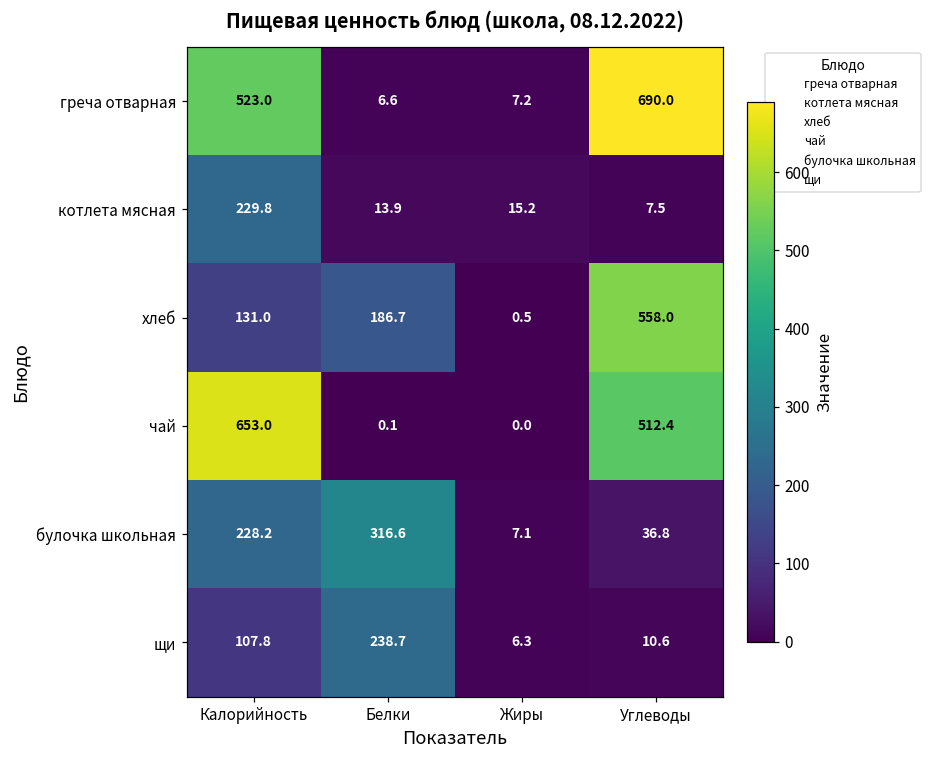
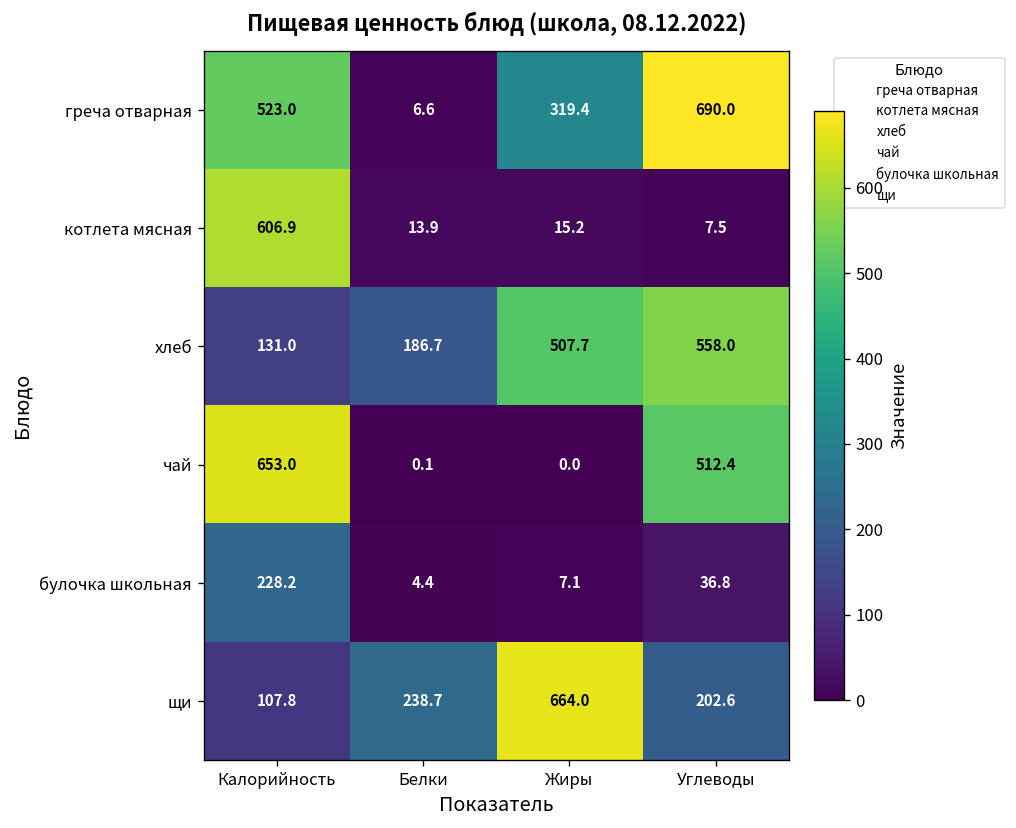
  {
    "греча отварная": {
      "Калорийность": 523.0,
      "Белки": 6.6,
-     "Жиры": 7.2,
+     "Жиры": 319.4,
      "Углеводы": 690.0
    },
    "котлета мясная": {
-     "Калорийность": 229.8,
+     "Калорийность": 606.9,
      "Белки": 13.9,
      "Жиры": 15.2,
      "Углеводы": 7.5
    },
    "хлеб": {
      "Калорийность": 131.0,
      "Белки": 186.7,
-     "Жиры": 0.5,
+     "Жиры": 507.7,
      "Углеводы": 558.0
    },
    "чай": {
      "Калорийность": 653.0,
      "Белки": 0.1,
      "Жиры": 0.0,
      "Углеводы": 512.4
    },
    "булочка школьная": {
      "Калорийность": 228.2,
-     "Белки": 316.6,
+     "Белки": 4.4,
      "Жиры": 7.1,
      "Углеводы": 36.8
    },
    "щи": {
      "Калорийность": 107.8,
      "Белки": 238.7,
-     "Жиры": 6.3,
-     "Углеводы": 10.6
+     "Жиры": 664.0,
+     "Углеводы": 202.6
    }
  }
